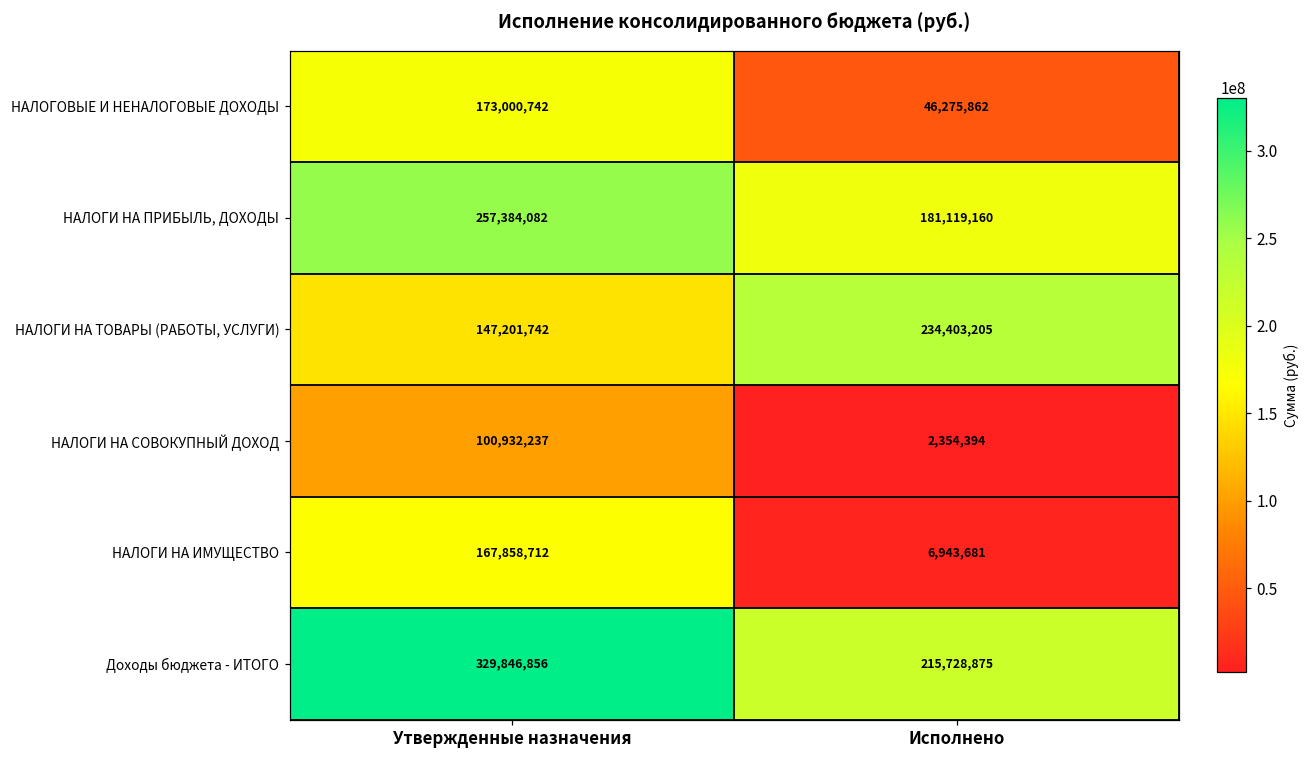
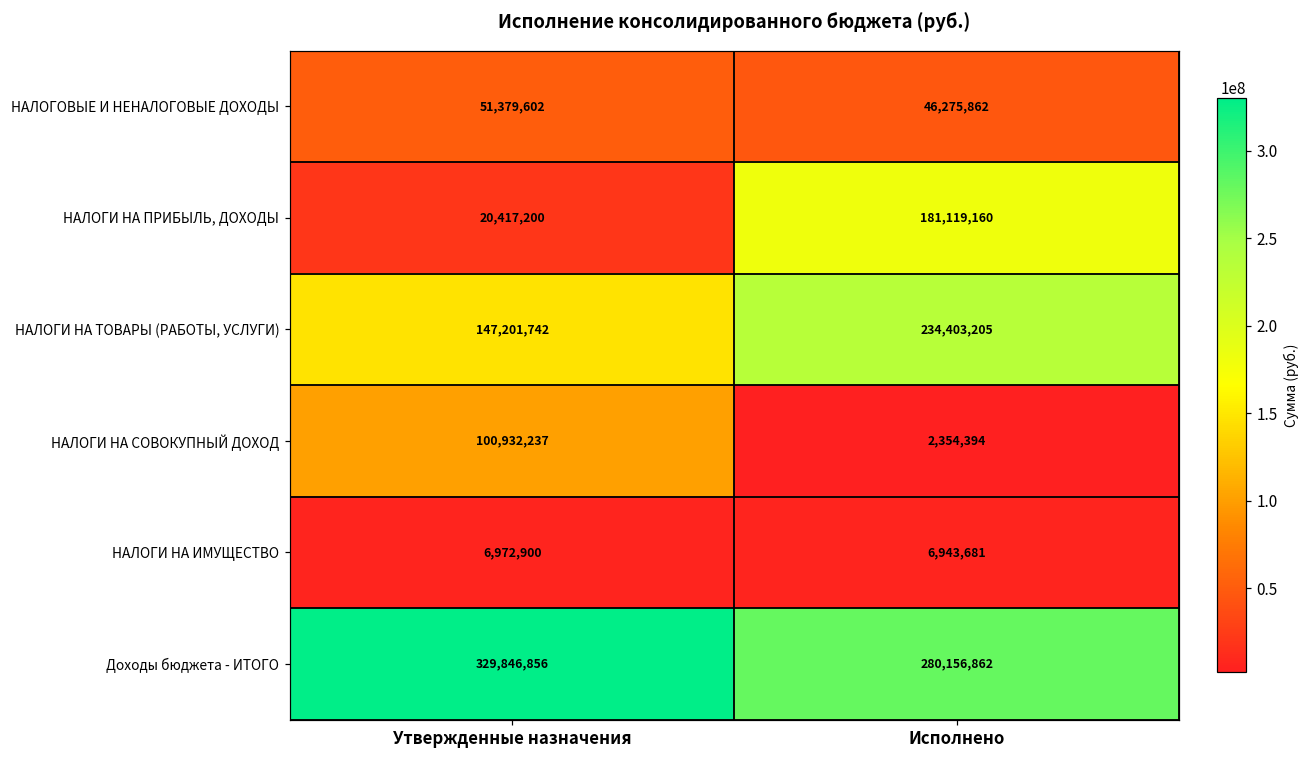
  {
    "НАЛОГОВЫЕ И НЕНАЛОГОВЫЕ ДОХОДЫ": {
-     "Утвержденные назначения": "173,000,742",
+     "Утвержденные назначения": "51,379,602",
      "Исполнено": "46,275,862"
    },
    "НАЛОГИ НА ПРИБЫЛЬ, ДОХОДЫ": {
-     "Утвержденные назначения": "257,384,082",
+     "Утвержденные назначения": "20,417,200",
      "Исполнено": "181,119,160"
    },
    "НАЛОГИ НА ТОВАРЫ (РАБОТЫ, УСЛУГИ)": {
      "Утвержденные назначения": "147,201,742",
      "Исполнено": "234,403,205"
    },
    "НАЛОГИ НА СОВОКУПНЫЙ ДОХОД": {
      "Утвержденные назначения": "100,932,237",
      "Исполнено": "2,354,394"
    },
    "НАЛОГИ НА ИМУЩЕСТВО": {
-     "Утвержденные назначения": "167,858,712",
+     "Утвержденные назначения": "6,972,900",
      "Исполнено": "6,943,681"
    },
    "Доходы бюджета - ИТОГО": {
      "Утвержденные назначения": "329,846,856",
-     "Исполнено": "215,728,875"
+     "Исполнено": "280,156,862"
    }
  }
